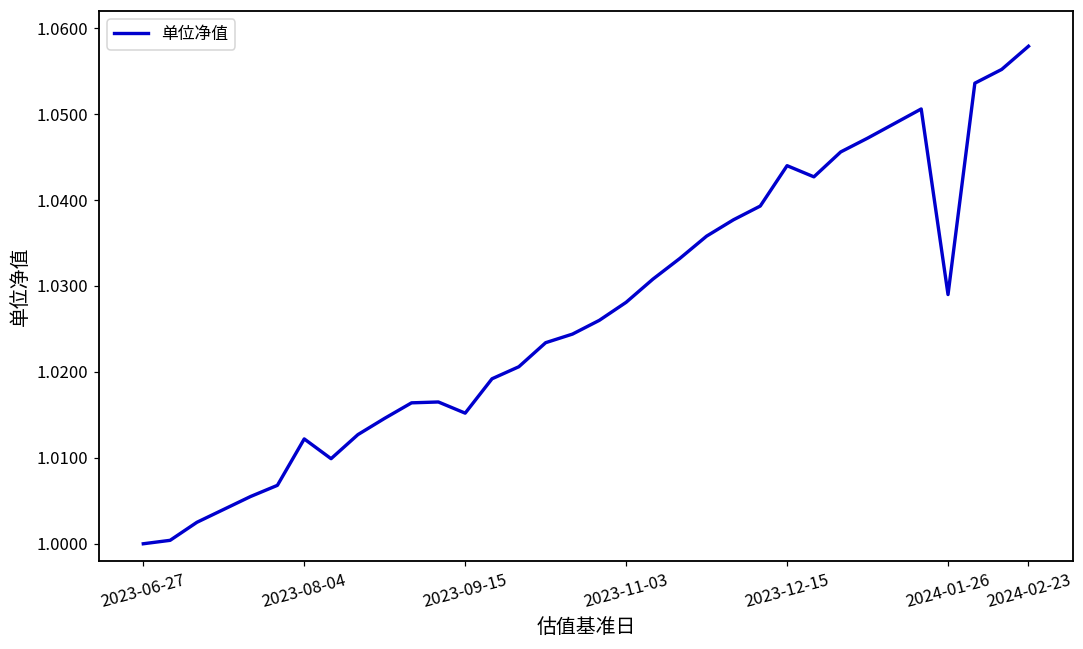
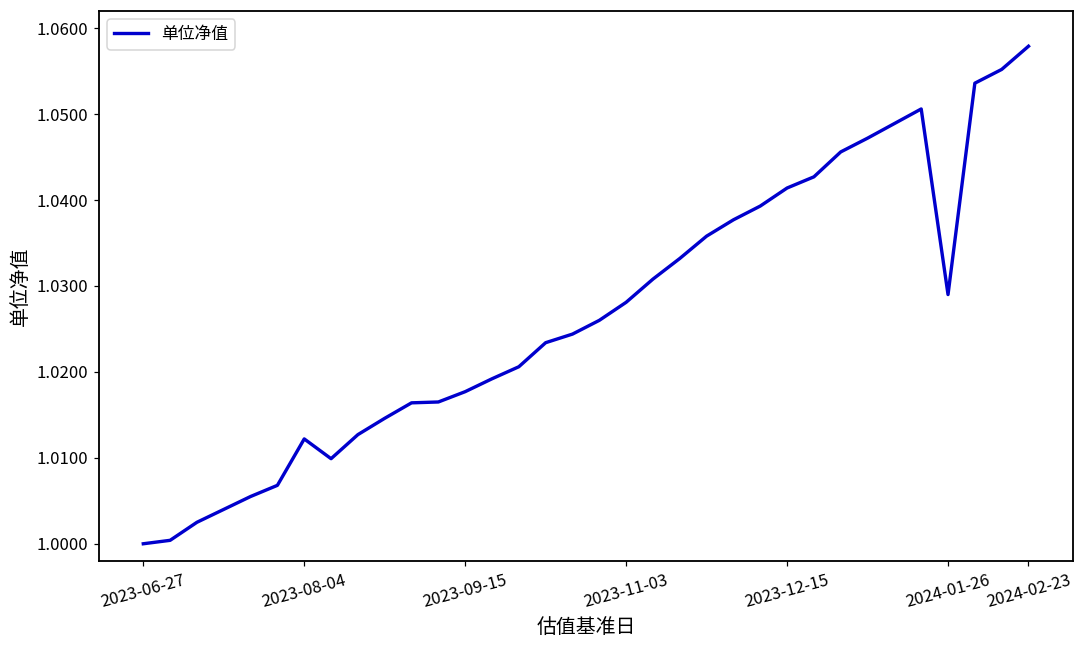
  {
    "2023-06-27": 1.000,
    "2023-08-04": 1.012,
-   "2023-09-15": 1.015,
+   "2023-09-15": 1.018,
    "2023-11-03": 1.028,
-   "2023-12-15": 1.044,
+   "2023-12-15": 1.041,
    "2024-01-26": 1.029,
    "2024-02-23": 1.058
  }
